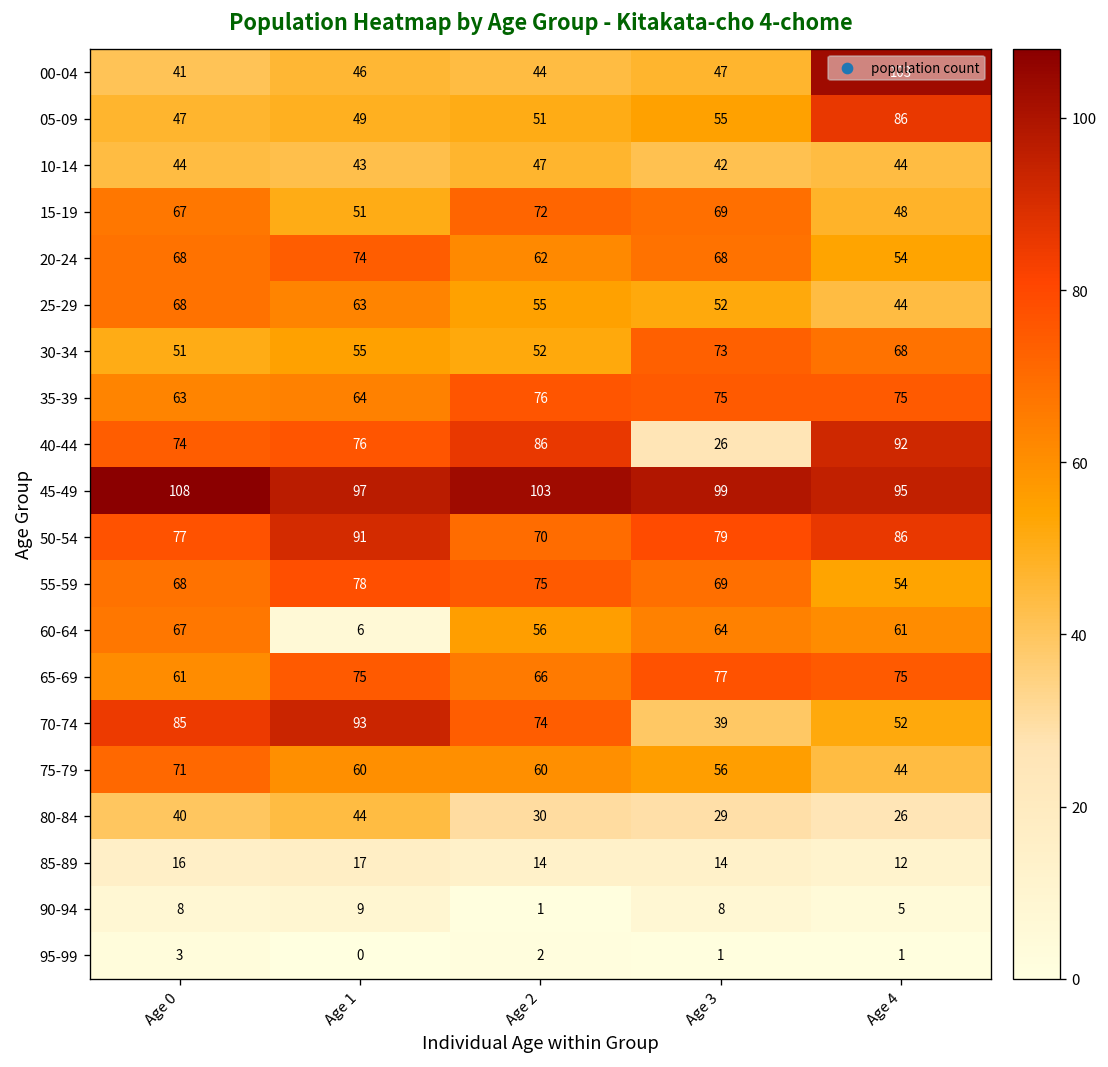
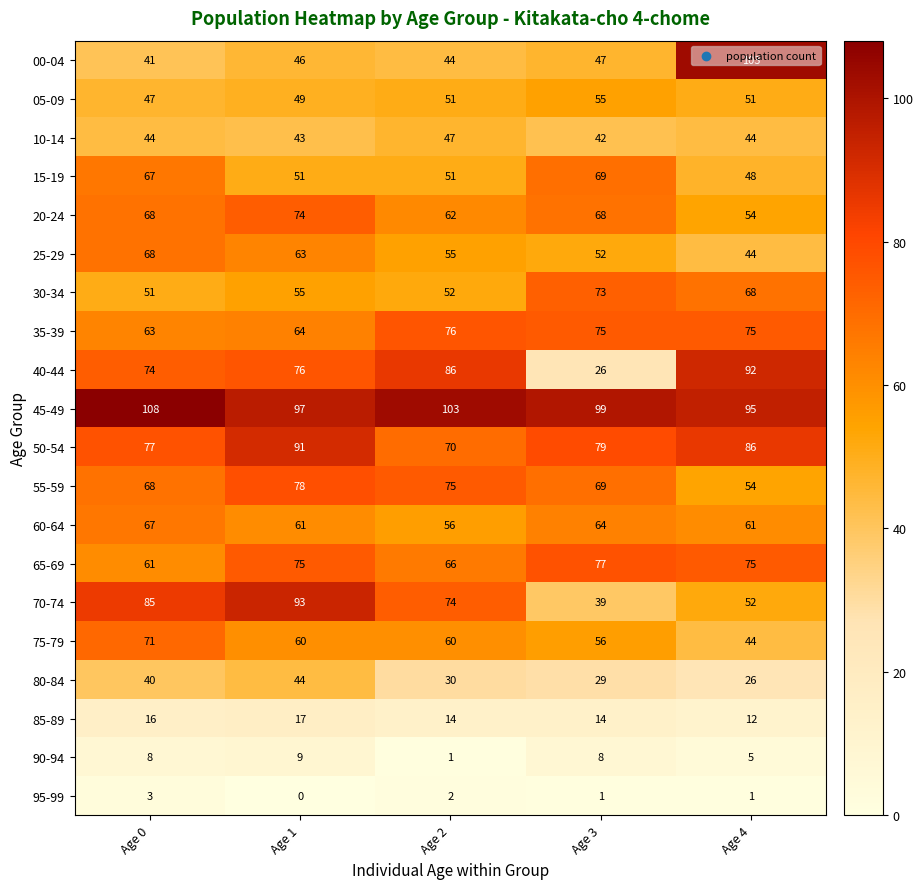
  {
    "00-04": {
      "Age 0": 41,
      "Age 1": 46,
      "Age 2": 44,
      "Age 3": 47
    },
    "05-09": {
      "Age 0": 47,
      "Age 1": 49,
      "Age 2": 51,
      "Age 3": 55,
-     "Age 4": 86
+     "Age 4": 51
    },
    "10-14": {
      "Age 0": 44,
      "Age 1": 43,
      "Age 2": 47,
      "Age 3": 42,
      "Age 4": 44
    },
    "15-19": {
      "Age 0": 67,
      "Age 1": 51,
-     "Age 2": 72,
+     "Age 2": 51,
      "Age 3": 69,
      "Age 4": 48
    },
    "20-24": {
      "Age 0": 68,
      "Age 1": 74,
      "Age 2": 62,
      "Age 3": 68,
      "Age 4": 54
    },
    "25-29": {
      "Age 0": 68,
      "Age 1": 63,
      "Age 2": 55,
      "Age 3": 52,
      "Age 4": 44
    },
    "30-34": {
      "Age 0": 51,
      "Age 1": 55,
      "Age 2": 52,
      "Age 3": 73,
      "Age 4": 68
    },
    "35-39": {
      "Age 0": 63,
      "Age 1": 64,
      "Age 2": 76,
      "Age 3": 75,
      "Age 4": 75
    },
    "40-44": {
      "Age 0": 74,
      "Age 1": 76,
      "Age 2": 86,
      "Age 3": 26,
      "Age 4": 92
    },
    "45-49": {
      "Age 0": 108,
      "Age 1": 97,
      "Age 2": 103,
      "Age 3": 99,
      "Age 4": 95
    },
    "50-54": {
      "Age 0": 77,
      "Age 1": 91,
      "Age 2": 70,
      "Age 3": 79,
      "Age 4": 86
    },
    "55-59": {
      "Age 0": 68,
      "Age 1": 78,
      "Age 2": 75,
      "Age 3": 69,
      "Age 4": 54
    },
    "60-64": {
      "Age 0": 67,
-     "Age 1": 6,
+     "Age 1": 61,
      "Age 2": 56,
      "Age 3": 64,
      "Age 4": 61
    },
    "65-69": {
      "Age 0": 61,
      "Age 1": 75,
      "Age 2": 66,
      "Age 3": 77,
      "Age 4": 75
    },
    "70-74": {
      "Age 0": 85,
      "Age 1": 93,
      "Age 2": 74,
      "Age 3": 39,
      "Age 4": 52
    },
    "75-79": {
      "Age 0": 71,
      "Age 1": 60,
      "Age 2": 60,
      "Age 3": 56,
      "Age 4": 44
    },
    "80-84": {
      "Age 0": 40,
      "Age 1": 44,
      "Age 2": 30,
      "Age 3": 29,
      "Age 4": 26
    },
    "85-89": {
      "Age 0": 16,
      "Age 1": 17,
      "Age 2": 14,
      "Age 3": 14,
      "Age 4": 12
    },
    "90-94": {
      "Age 0": 8,
      "Age 1": 9,
      "Age 2": 1,
      "Age 3": 8,
      "Age 4": 5
    },
    "95-99": {
      "Age 0": 3,
      "Age 1": 0,
      "Age 2": 2,
      "Age 3": 1,
      "Age 4": 1
    }
  }
